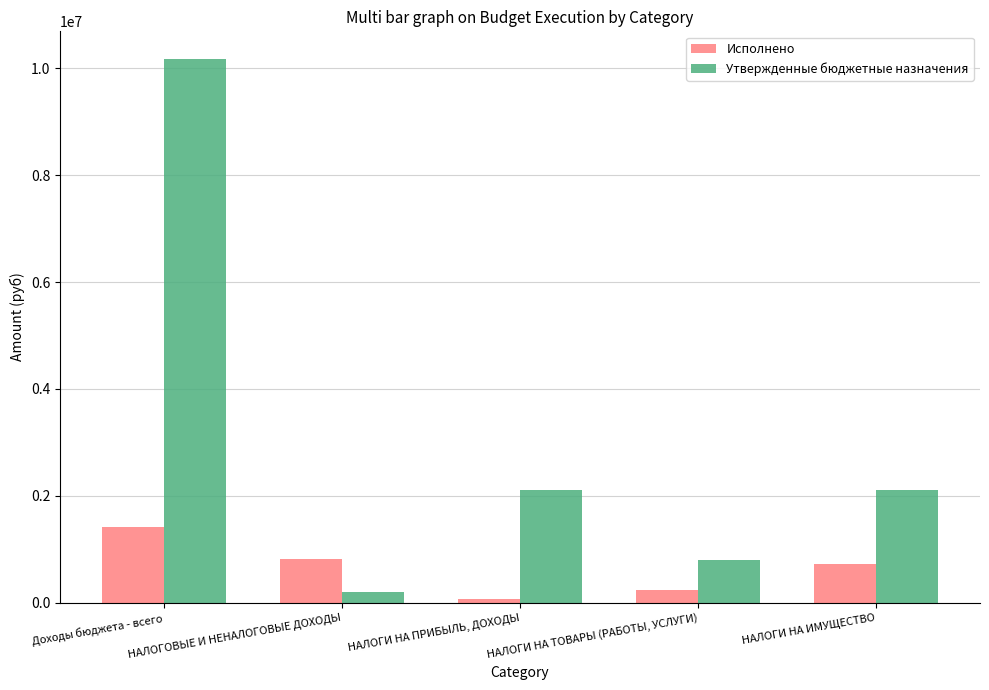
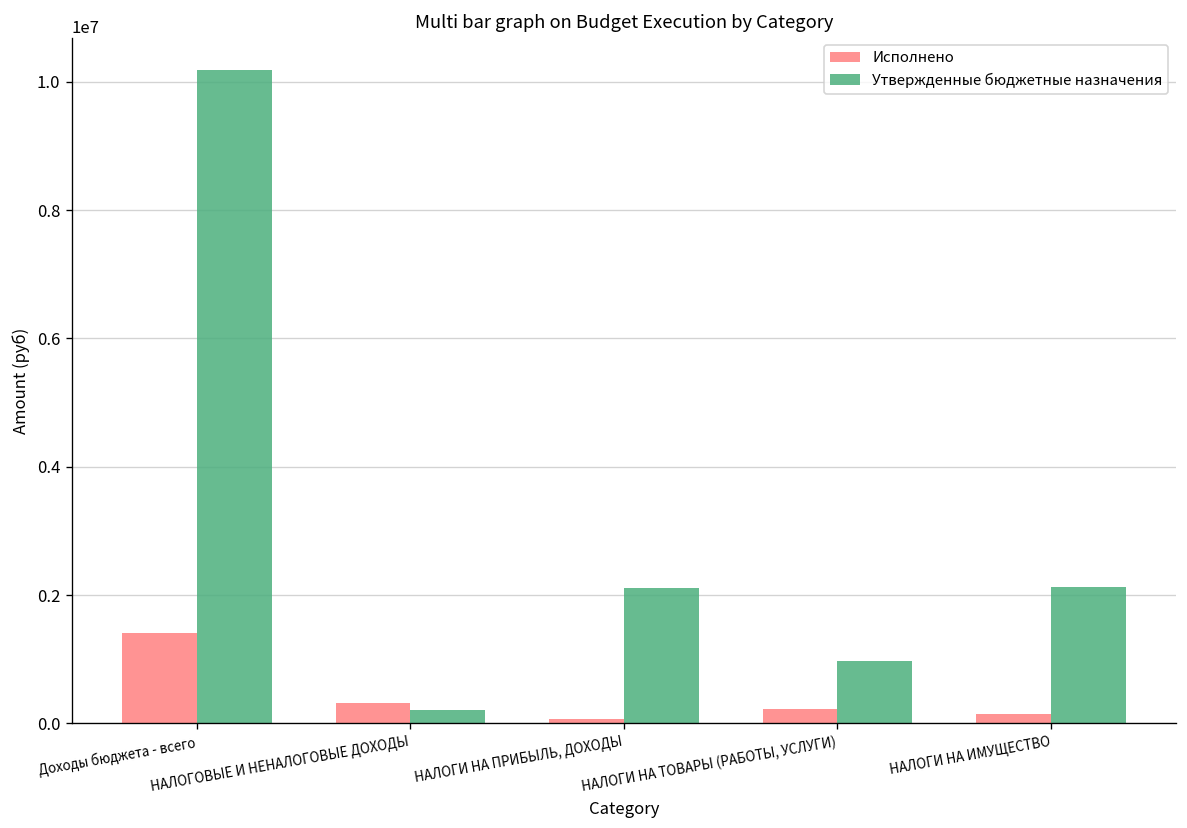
  {
    "Исполнено": {
      "Доходы бюджета - всего": 1400000,
-     "НАЛОГОВЫЕ И НЕНАЛОГОВЫЕ ДОХОДЫ": 800000,
+     "НАЛОГОВЫЕ И НЕНАЛОГОВЫЕ ДОХОДЫ": 300000,
      "НАЛОГИ НА ПРИБЫЛЬ, ДОХОДЫ": 100000,
      "НАЛОГИ НА ТОВАРЫ (РАБОТЫ, УСЛУГИ)": 200000,
-     "НАЛОГИ НА ИМУЩЕСТВО": 700000
+     "НАЛОГИ НА ИМУЩЕСТВО": 200000
    },
    "Утвержденные бюджетные назначения": {
      "Доходы бюджета - всего": 10200000,
      "НАЛОГОВЫЕ И НЕНАЛОГОВЫЕ ДОХОДЫ": 200000,
      "НАЛОГИ НА ПРИБЫЛЬ, ДОХОДЫ": 2100000,
-     "НАЛОГИ НА ТОВАРЫ (РАБОТЫ, УСЛУГИ)": 800000,
+     "НАЛОГИ НА ТОВАРЫ (РАБОТЫ, УСЛУГИ)": 1000000,
      "НАЛОГИ НА ИМУЩЕСТВО": 2100000
    }
  }
